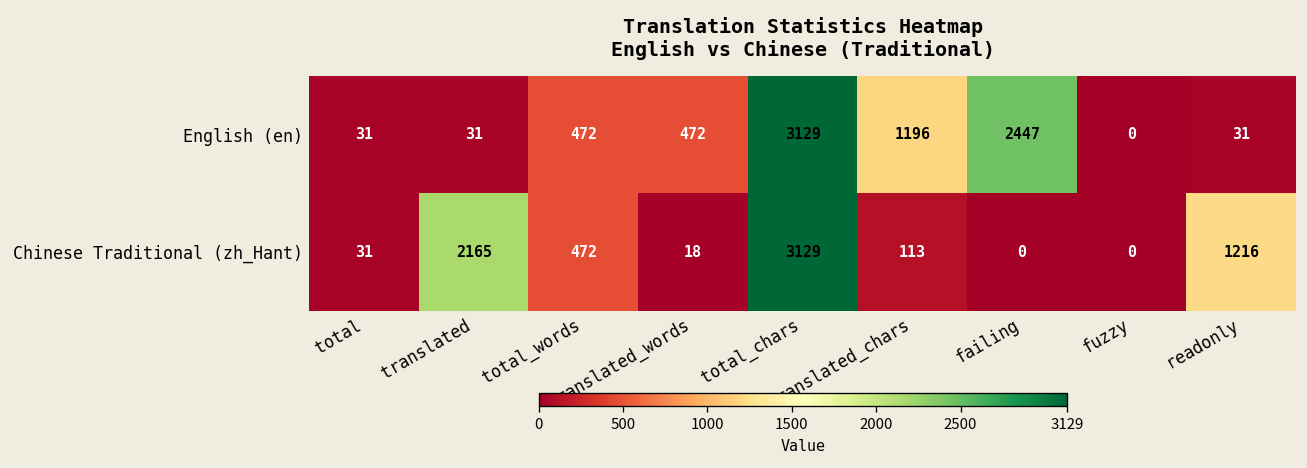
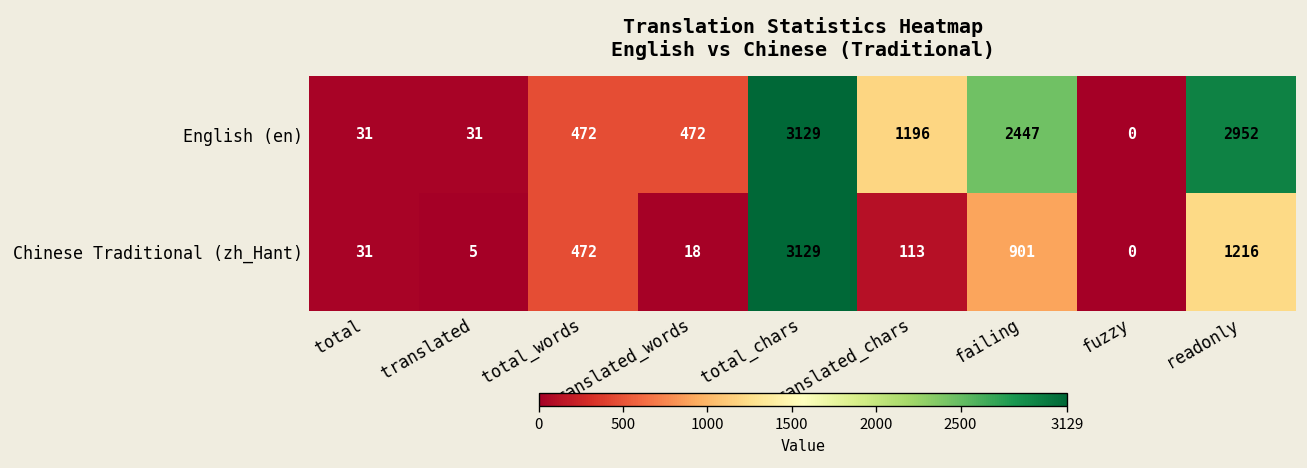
  {
    "English (en)": {
      "total": 31,
      "translated": 31,
      "total_words": 472,
      "translated_words": 472,
      "total_chars": 3129,
      "translated_chars": 1196,
      "failing": 2447,
      "fuzzy": 0,
-     "readonly": 31
+     "readonly": 2952
    },
    "Chinese Traditional (zh_Hant)": {
      "total": 31,
-     "translated": 2165,
+     "translated": 5,
      "total_words": 472,
      "translated_words": 18,
      "total_chars": 3129,
      "translated_chars": 113,
-     "failing": 0,
+     "failing": 901,
      "fuzzy": 0,
      "readonly": 1216
    }
  }
